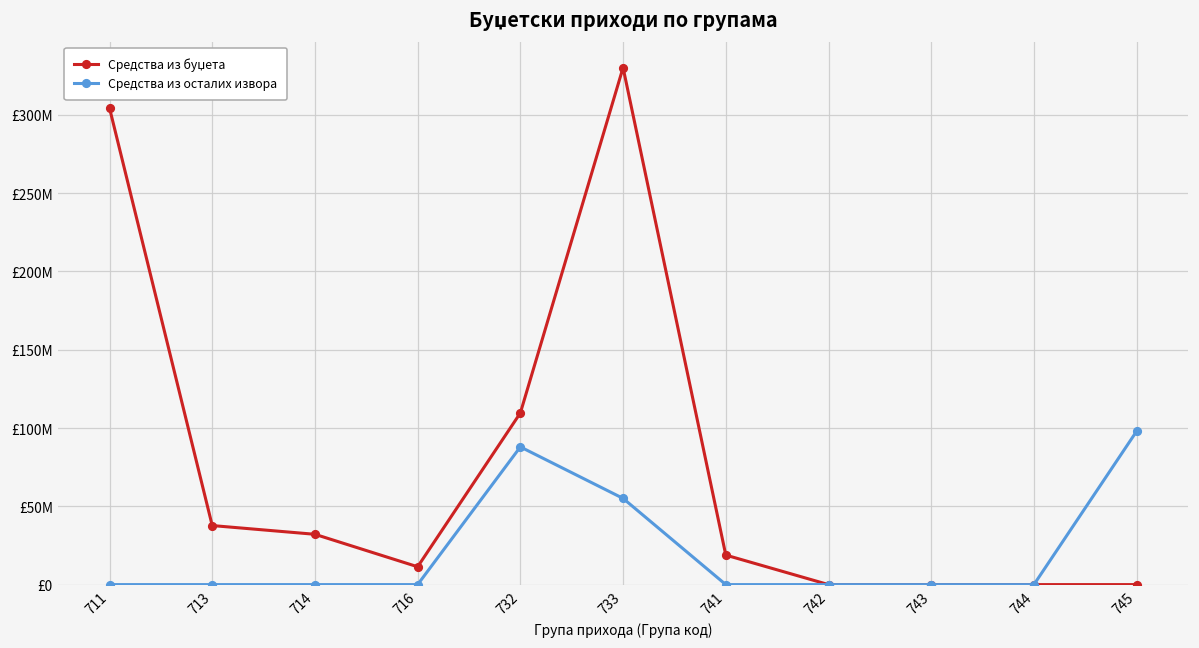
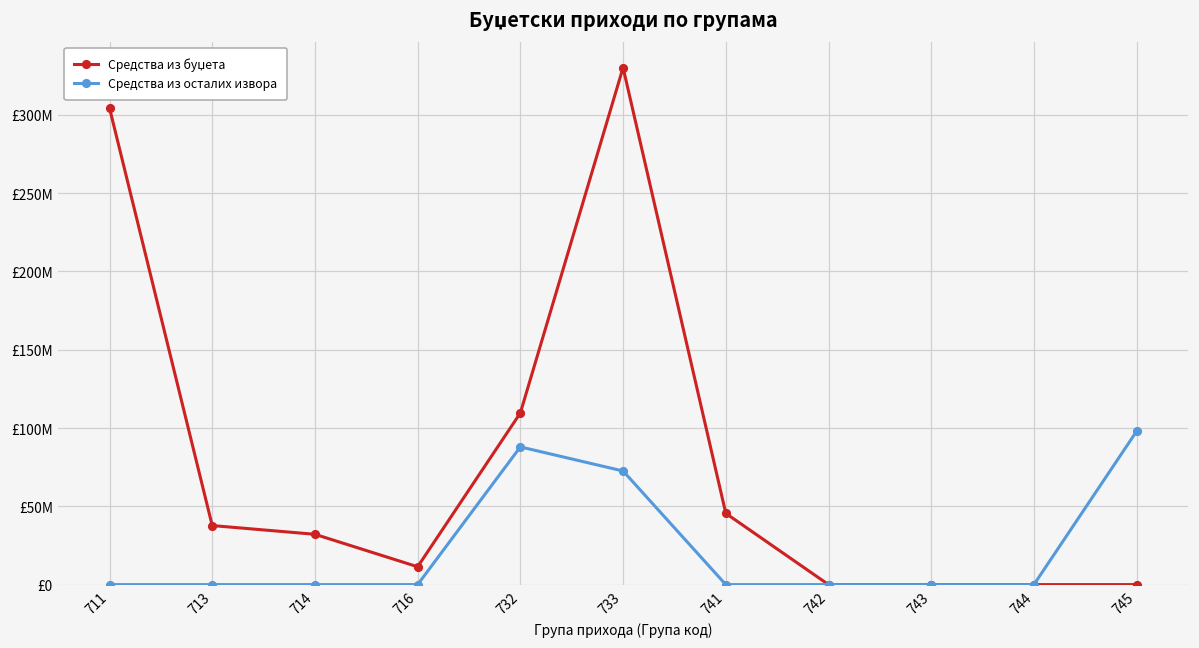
  {
    "Средства из буџета": {
      "711": "£304000000",
      "713": "£38000000",
      "714": "£32000000",
      "716": "£11000000",
      "732": "£110000000",
      "733": "£330000000",
-     "741": "£19000000",
+     "741": "£46000000",
      "745": "£0"
    },
    "Средства из осталих извора": {
      "711": "£0",
      "713": "£0",
      "714": "£0",
      "716": "£0",
      "732": "£88000000",
-     "733": "£55000000",
+     "733": "£73000000",
      "741": "£0",
      "745": "£98000000"
    }
  }
